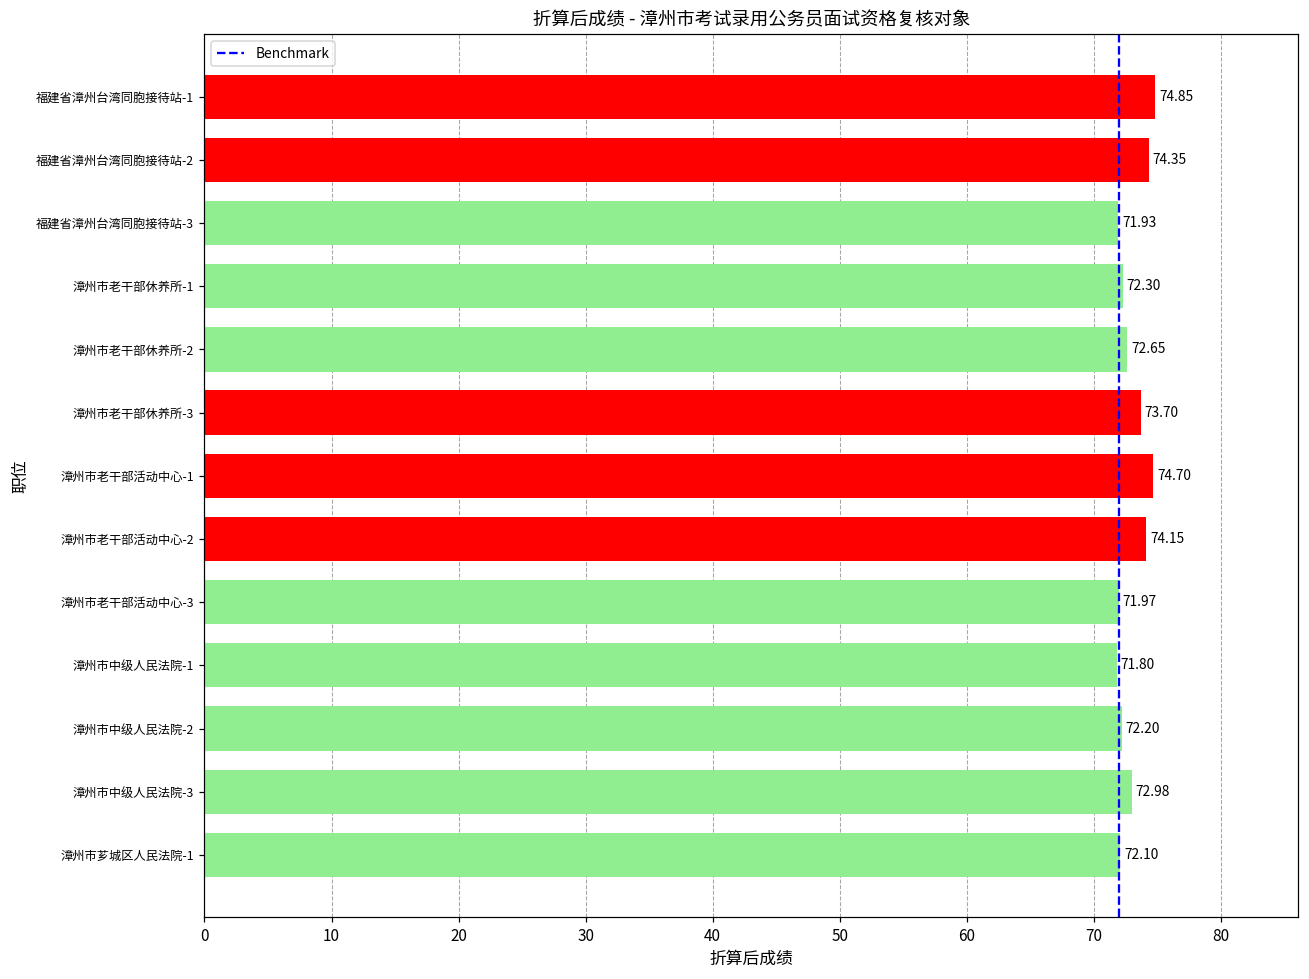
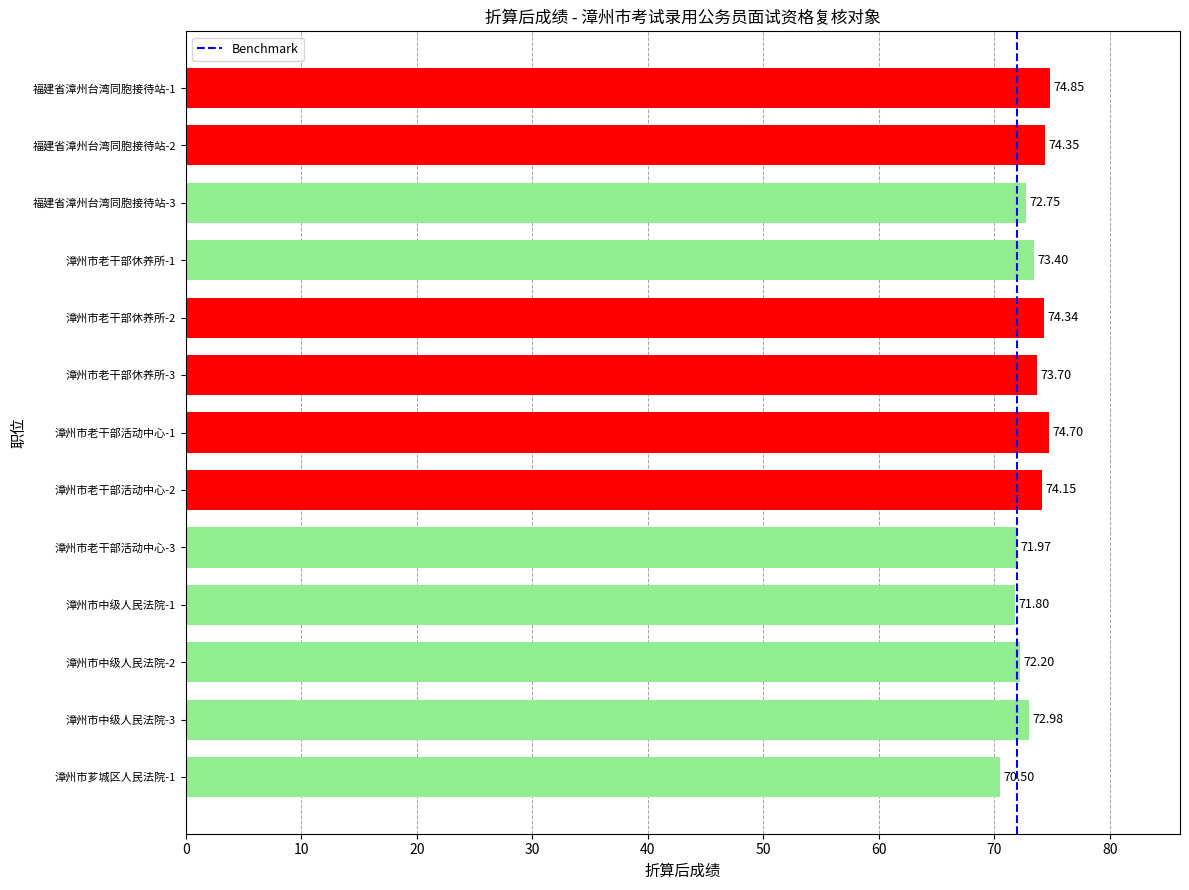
  {
    "福建省漳州台湾同胞接待站-1": 74.85,
    "福建省漳州台湾同胞接待站-2": 74.35,
-   "福建省漳州台湾同胞接待站-3": 71.93,
-   "漳州市老干部休养所-1": 72.30,
-   "漳州市老干部休养所-2": 72.65,
+   "福建省漳州台湾同胞接待站-3": 72.75,
+   "漳州市老干部休养所-1": 73.40,
+   "漳州市老干部休养所-2": 74.34,
    "漳州市老干部休养所-3": 73.70,
    "漳州市老干部活动中心-1": 74.70,
    "漳州市老干部活动中心-2": 74.15,
    "漳州市老干部活动中心-3": 71.97,
    "漳州市中级人民法院-1": 71.80,
    "漳州市中级人民法院-2": 72.20,
    "漳州市中级人民法院-3": 72.98,
-   "漳州市芗城区人民法院-1": 72.10
+   "漳州市芗城区人民法院-1": 70.50
  }
